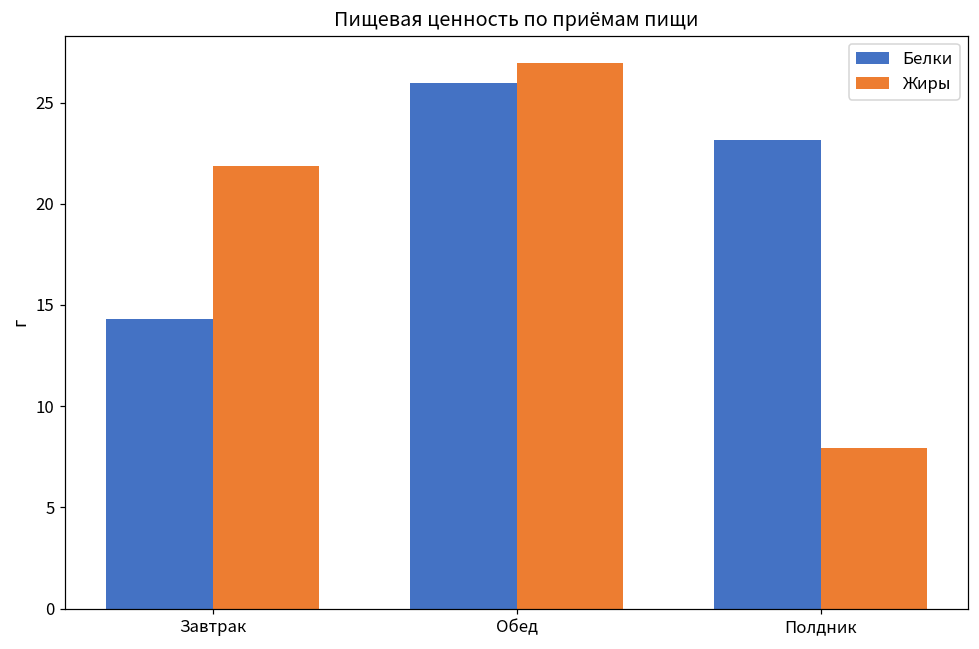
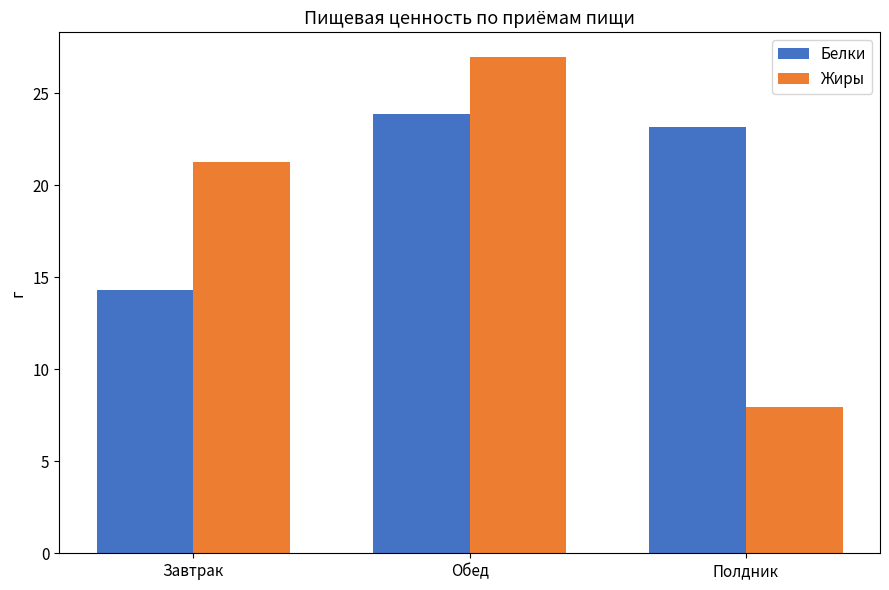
  {
    "Белки": {
      "Завтрак": 14.3,
-     "Обед": 26.0,
+     "Обед": 23.9,
      "Полдник": 23.2
    },
    "Жиры": {
-     "Завтрак": 21.9,
+     "Завтрак": 21.3,
      "Обед": 27.0,
      "Полдник": 7.9
    }
  }
